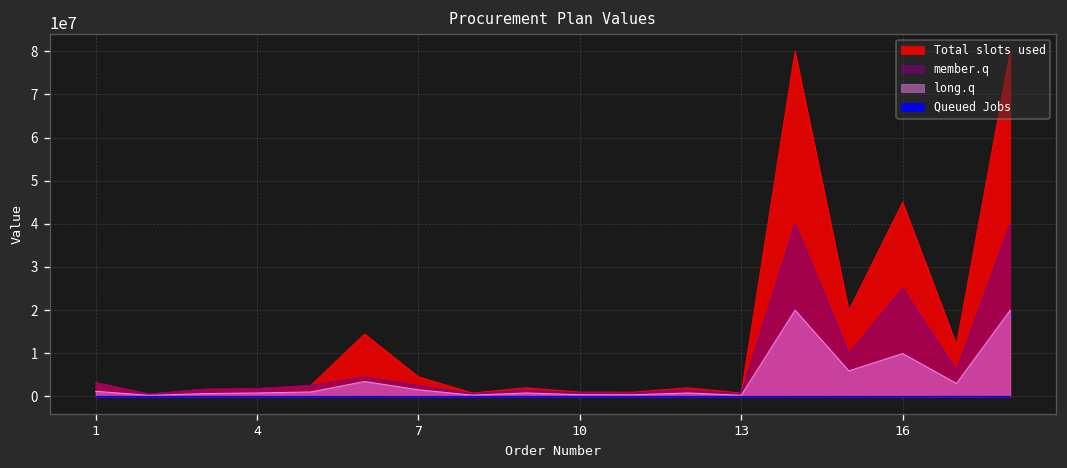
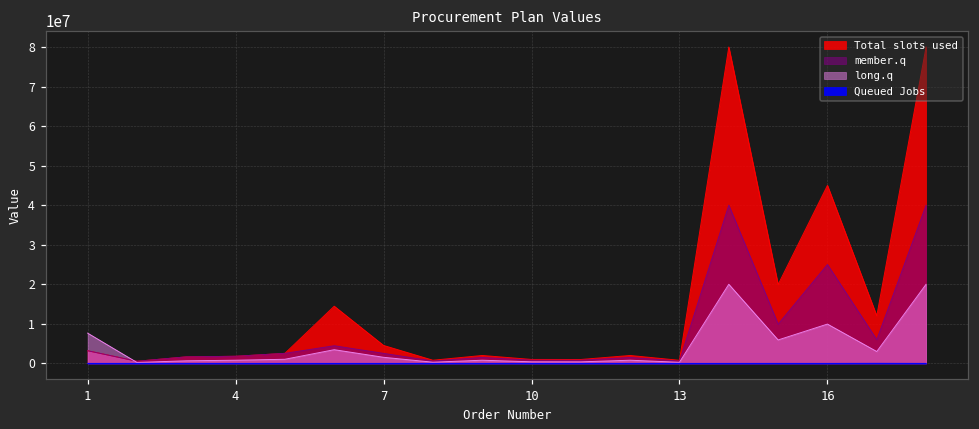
  {
    "Total slots used": {
      "7": 5000000,
      "16": 45000000
    },
    "member.q": {
      "7": 3000000,
      "16": 25000000
    },
    "long.q": {
-     "1": 1000000,
+     "1": 8000000,
      "4": 1000000,
      "7": 2000000,
      "16": 10000000
    },
    "Queued Jobs": {
      "1": 0,
      "4": 0,
      "7": 0,
      "16": 0
    }
  }
